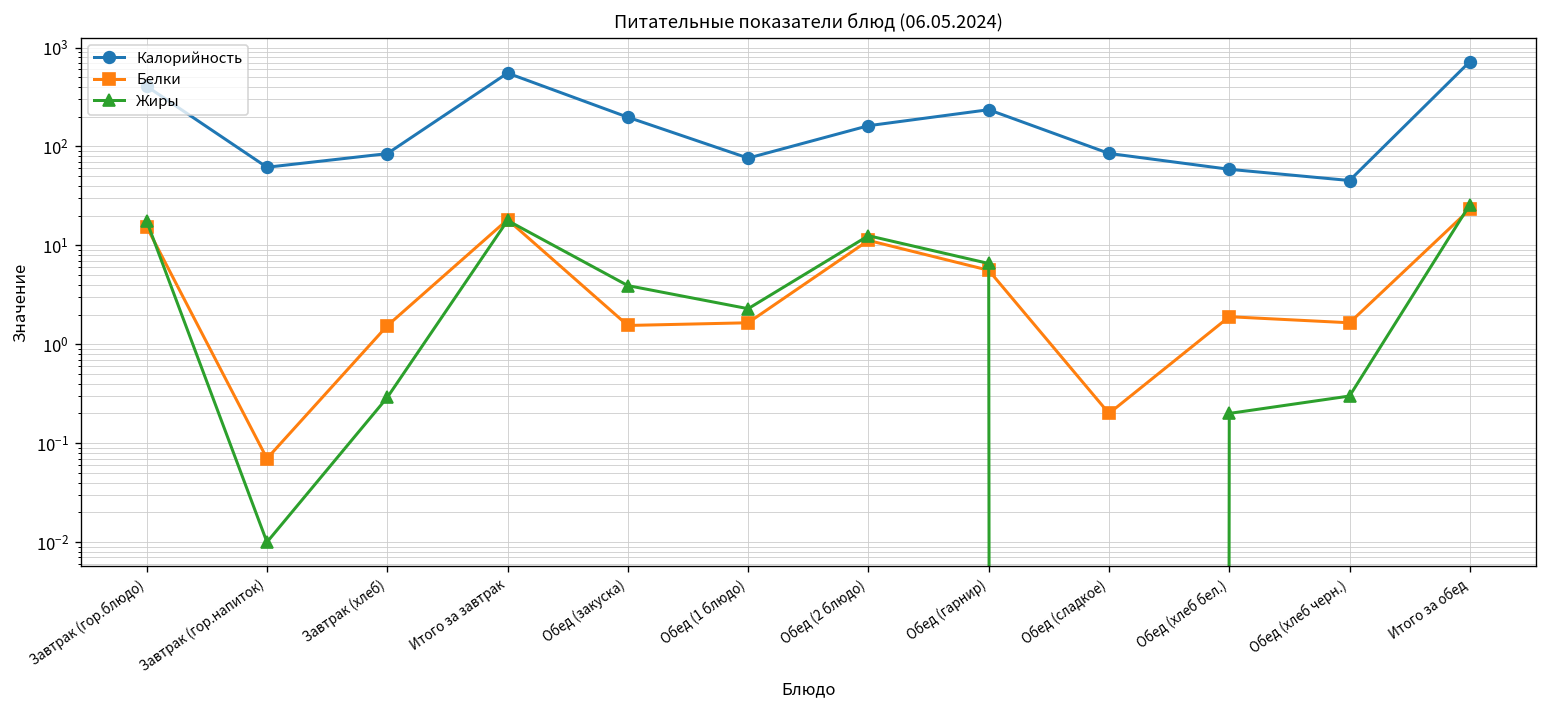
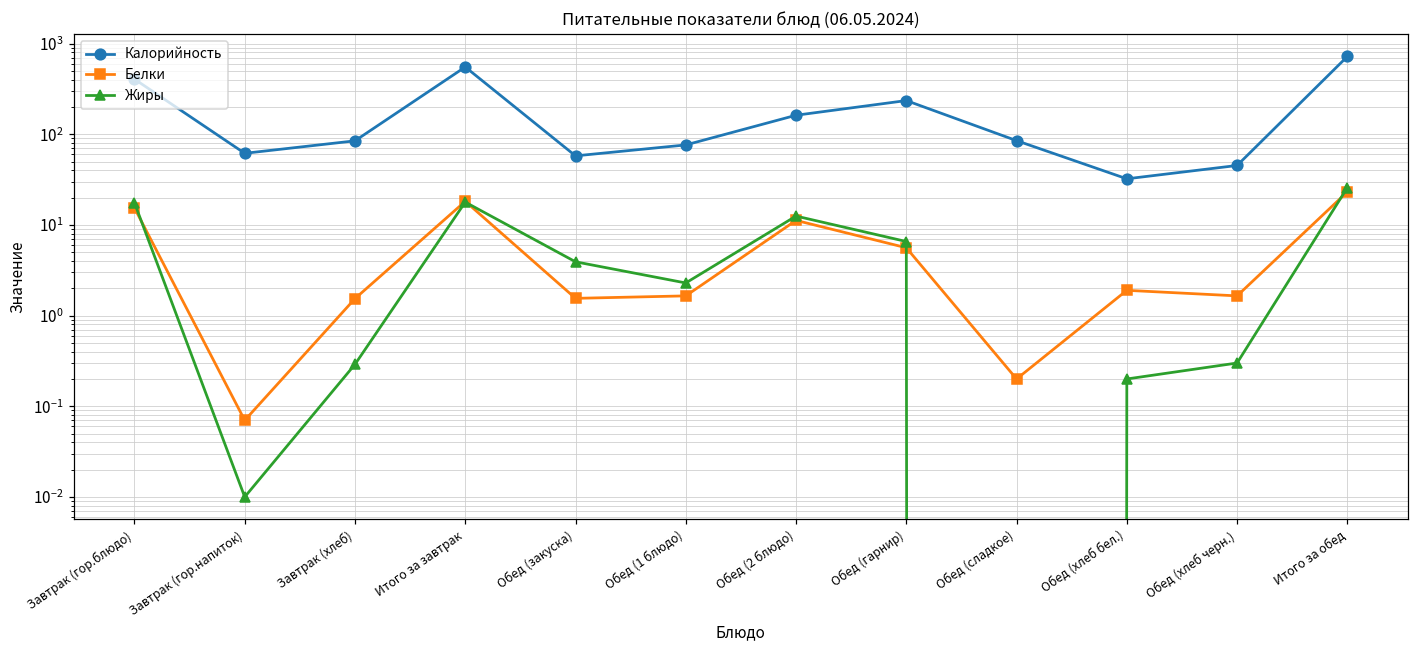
  {
    "Калорийность": {
      "Завтрак (гор.напиток)": 60,
      "Завтрак (хлеб)": 80,
      "Итого за завтрак": 600,
-     "Обед (закуска)": 200,
+     "Обед (закуска)": 60,
      "Обед (1 блюдо)": 80,
      "Обед (2 блюдо)": 160,
      "Обед (гарнир)": 240,
      "Обед (сладкое)": 90,
-     "Обед (хлеб бел.)": 60,
+     "Обед (хлеб бел.)": 32,
      "Обед (хлеб черн.)": 50,
      "Итого за обед": 700
    },
    "Белки": {
      "Завтрак (гор.блюдо)": 15,
      "Завтрак (гор.напиток)": 0.07,
      "Завтрак (хлеб)": 1.5,
      "Обед (закуска)": 1.6,
      "Обед (1 блюдо)": 1.7,
      "Обед (2 блюдо)": 11,
      "Обед (гарнир)": 6,
      "Обед (сладкое)": 0.20,
      "Обед (хлеб бел.)": 2,
      "Обед (хлеб черн.)": 1.7,
      "Итого за обед": 23
    },
    "Жиры": {
      "Завтрак (гор.блюдо)": 18,
      "Завтрак (гор.напиток)": 0.010,
      "Завтрак (хлеб)": 0.29,
      "Обед (закуска)": 4,
      "Обед (1 блюдо)": 2.3,
      "Обед (2 блюдо)": 13,
      "Обед (гарнир)": 7,
      "Обед (хлеб бел.)": 0.20,
      "Обед (хлеб черн.)": 0.30,
      "Итого за обед": 26
    }
  }
